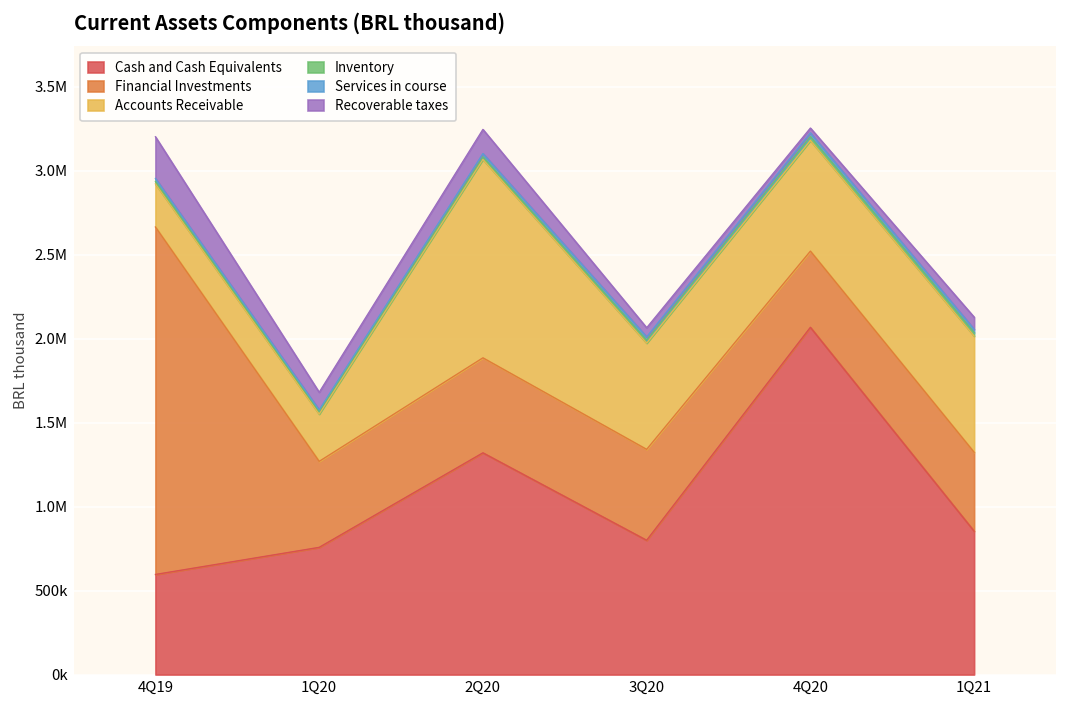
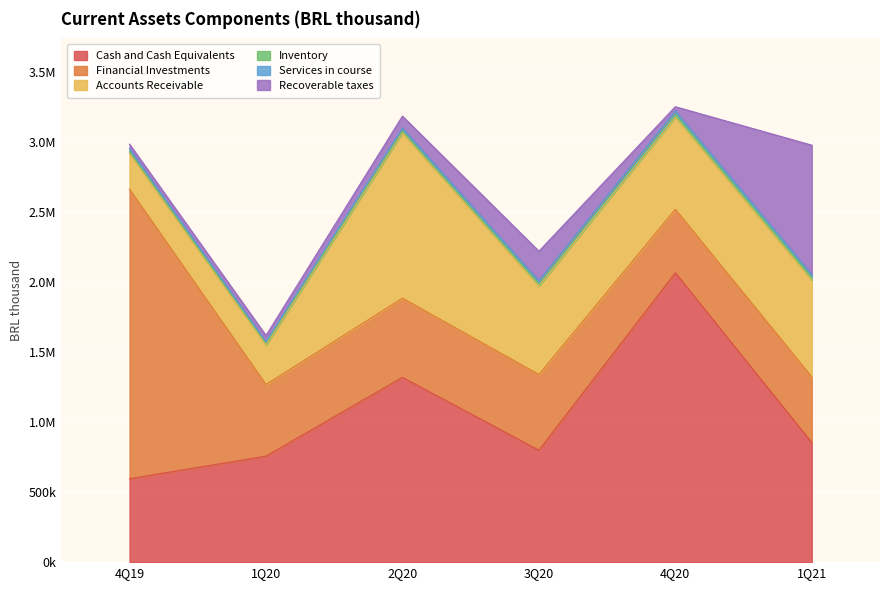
  {
    "Accounts Receivable": {
      "4Q20": 660000,
      "1Q21": 690000
    },
    "Inventory": {
      "4Q20": 20000,
      "1Q21": 20000
    },
    "Services in course": {
      "2Q20": 20000,
      "3Q20": 20000,
      "4Q20": 20000,
      "1Q21": 20000
    },
    "Recoverable taxes": {
-     "4Q19": 250000,
-     "1Q20": 100000,
-     "2Q20": 140000,
-     "3Q20": 50000,
+     "4Q19": 30000,
+     "1Q20": 40000,
+     "2Q20": 80000,
+     "3Q20": 210000,
      "4Q20": 30000,
-     "1Q21": 70000
+     "1Q21": 920000
    }
  }
